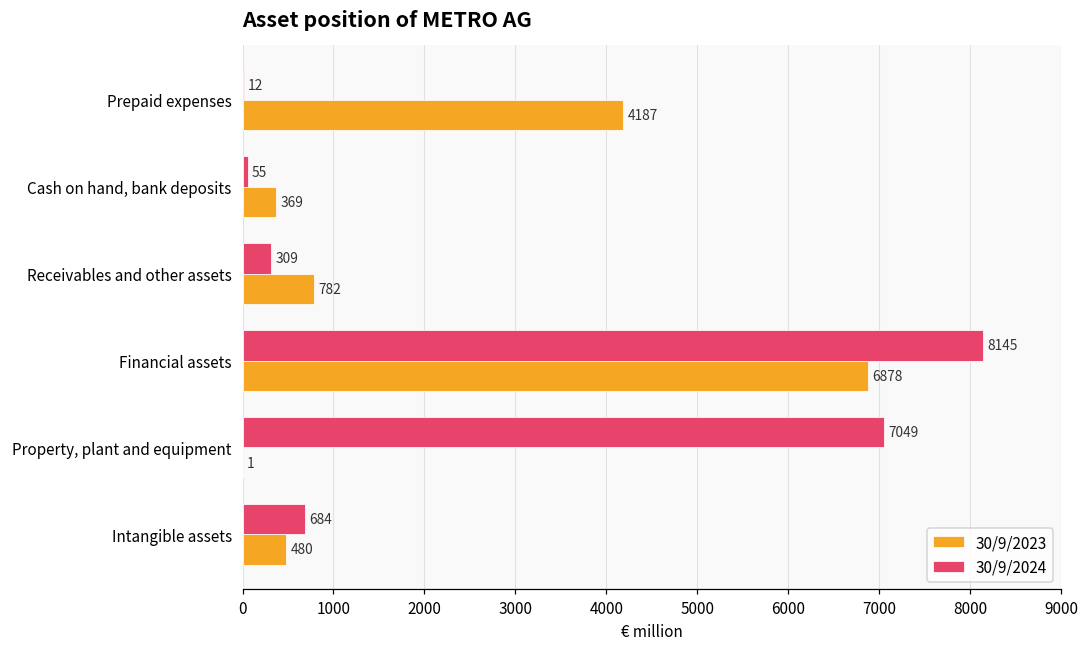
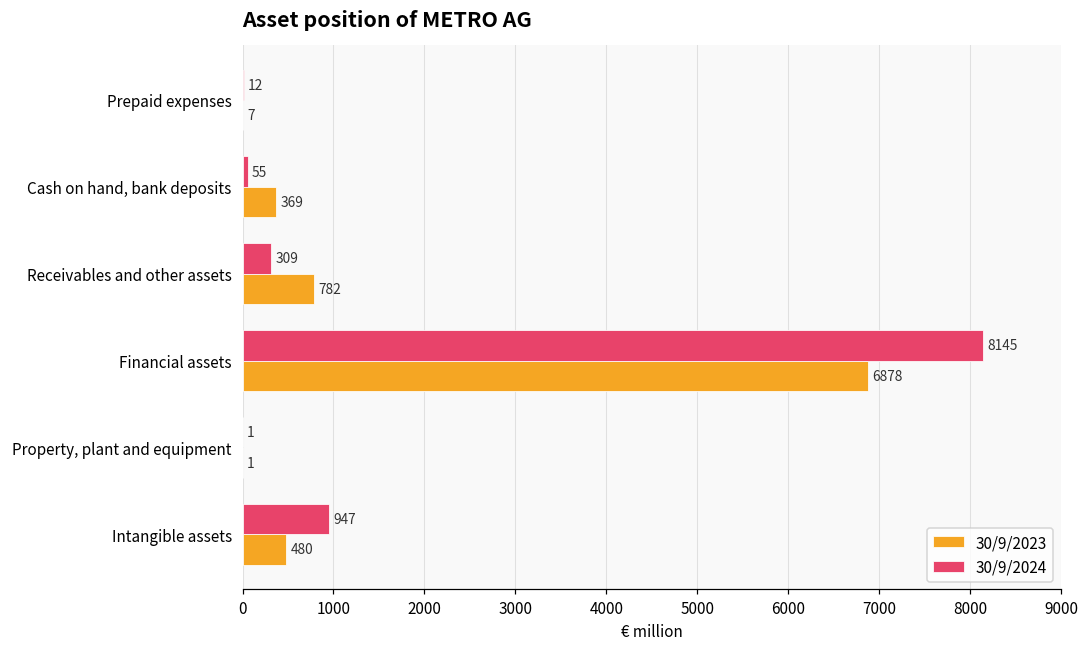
  {
    "30/9/2023": {
-     "Prepaid expenses": 4187,
+     "Prepaid expenses": 7,
      "Cash on hand, bank deposits": 369,
      "Receivables and other assets": 782,
      "Financial assets": 6878,
      "Property, plant and equipment": 1,
      "Intangible assets": 480
    },
    "30/9/2024": {
      "Prepaid expenses": 12,
      "Cash on hand, bank deposits": 55,
      "Receivables and other assets": 309,
      "Financial assets": 8145,
-     "Property, plant and equipment": 7049,
-     "Intangible assets": 684
+     "Property, plant and equipment": 1,
+     "Intangible assets": 947
    }
  }
